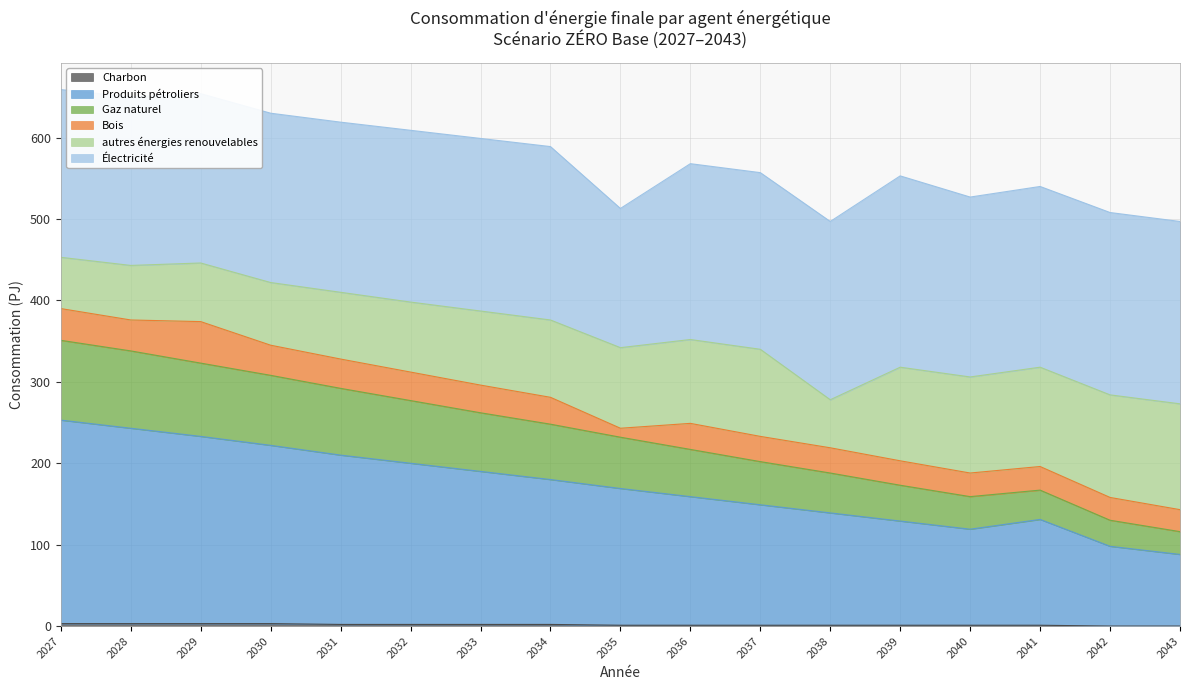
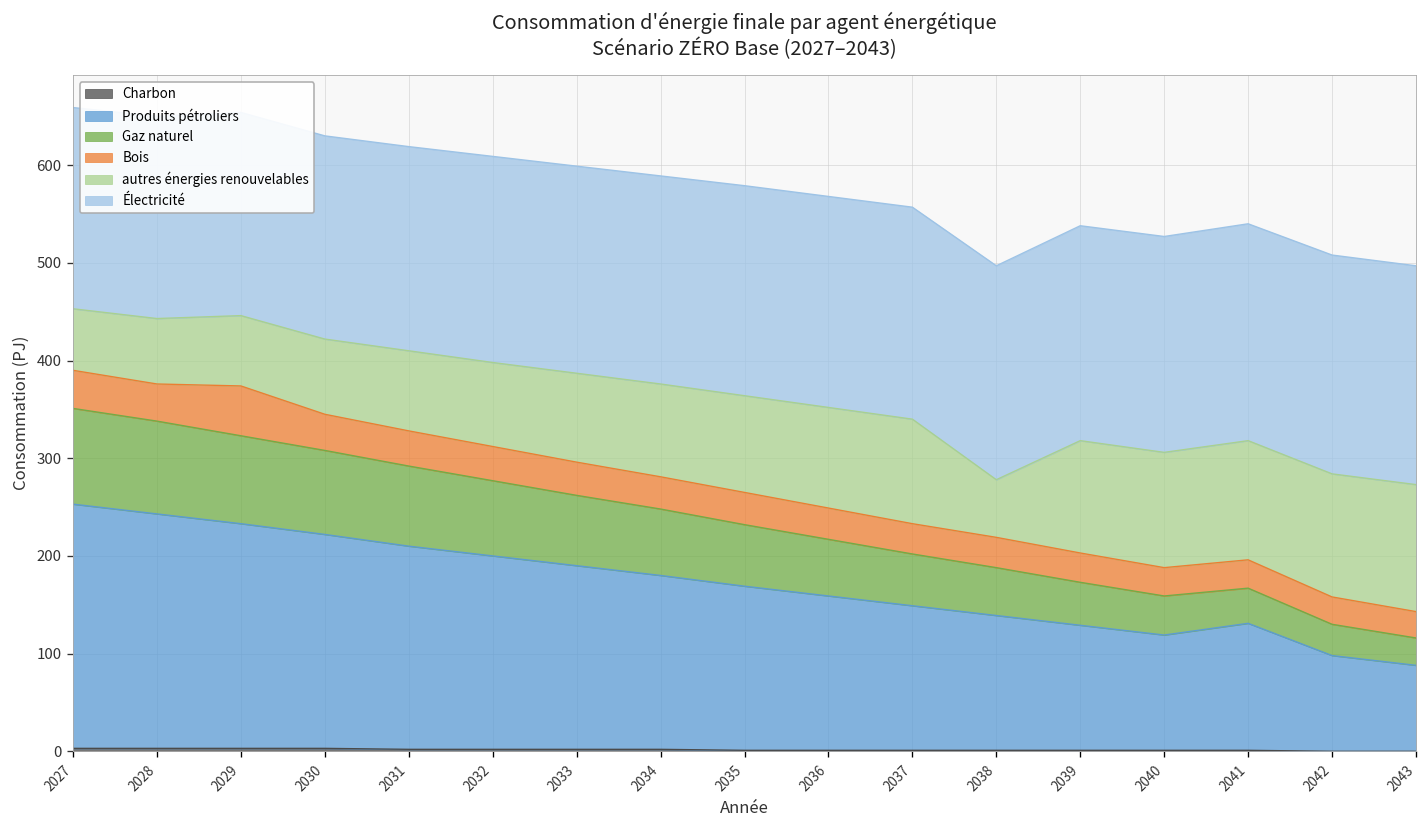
  {
    "Charbon": {
      "2027": 0,
      "2028": 0,
      "2029": 0,
      "2030": 0,
      "2031": 0,
      "2032": 0,
      "2033": 0,
      "2034": 0,
      "2035": 0,
      "2036": 0,
      "2037": 0,
      "2038": 0,
      "2039": 0,
      "2040": 0,
      "2041": 0,
      "2042": 0,
      "2043": 0
    },
    "Produits pétroliers": {
      "2027": 250,
      "2028": 240,
      "2029": 230,
      "2030": 220,
      "2031": 210,
      "2032": 200,
      "2033": 190,
      "2034": 180,
      "2035": 170,
      "2036": 160,
      "2037": 150,
      "2038": 140,
      "2039": 130,
      "2040": 120,
      "2041": 130,
      "2042": 100,
      "2043": 90
    },
    "Gaz naturel": {
      "2027": 100,
      "2028": 100,
      "2029": 90,
      "2030": 90,
      "2031": 80,
      "2032": 80,
      "2033": 70,
      "2034": 70,
      "2035": 60,
      "2036": 60,
      "2037": 50,
      "2038": 50,
      "2039": 40,
      "2040": 40,
      "2041": 40,
      "2042": 30,
      "2043": 30
    },
    "Bois": {
      "2027": 40,
      "2028": 40,
      "2029": 50,
      "2030": 40,
      "2031": 40,
      "2032": 40,
      "2033": 30,
      "2034": 30,
-     "2035": 10,
+     "2035": 30,
      "2036": 30,
      "2037": 30,
      "2038": 30,
      "2039": 30,
      "2040": 30,
      "2041": 30,
      "2042": 30,
      "2043": 30
    },
    "autres énergies renouvelables": {
      "2027": 60,
      "2028": 70,
      "2029": 70,
      "2030": 80,
      "2031": 80,
      "2032": 90,
      "2033": 90,
      "2034": 100,
      "2035": 100,
      "2036": 100,
      "2037": 110,
      "2038": 60,
      "2039": 120,
      "2040": 120,
      "2041": 120,
      "2042": 130,
      "2043": 130
    },
    "Électricité": {
      "2027": 210,
      "2030": 210,
      "2031": 210,
      "2032": 210,
      "2033": 210,
      "2034": 210,
-     "2035": 170,
+     "2035": 220,
      "2036": 220,
      "2037": 220,
      "2038": 220,
-     "2039": 240,
+     "2039": 220,
      "2040": 220,
      "2041": 220,
      "2042": 220,
      "2043": 220
    }
  }
